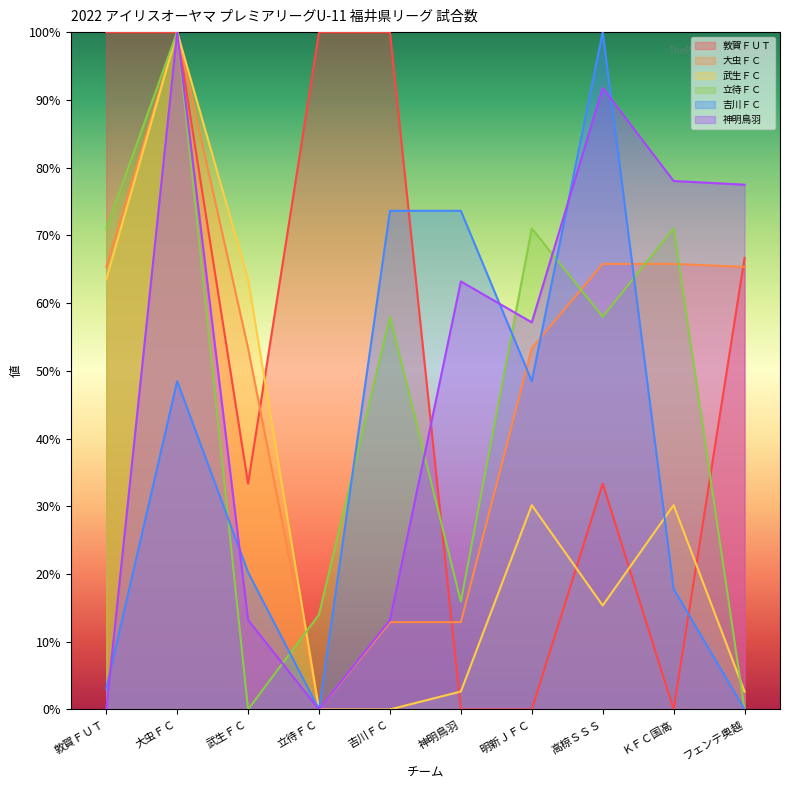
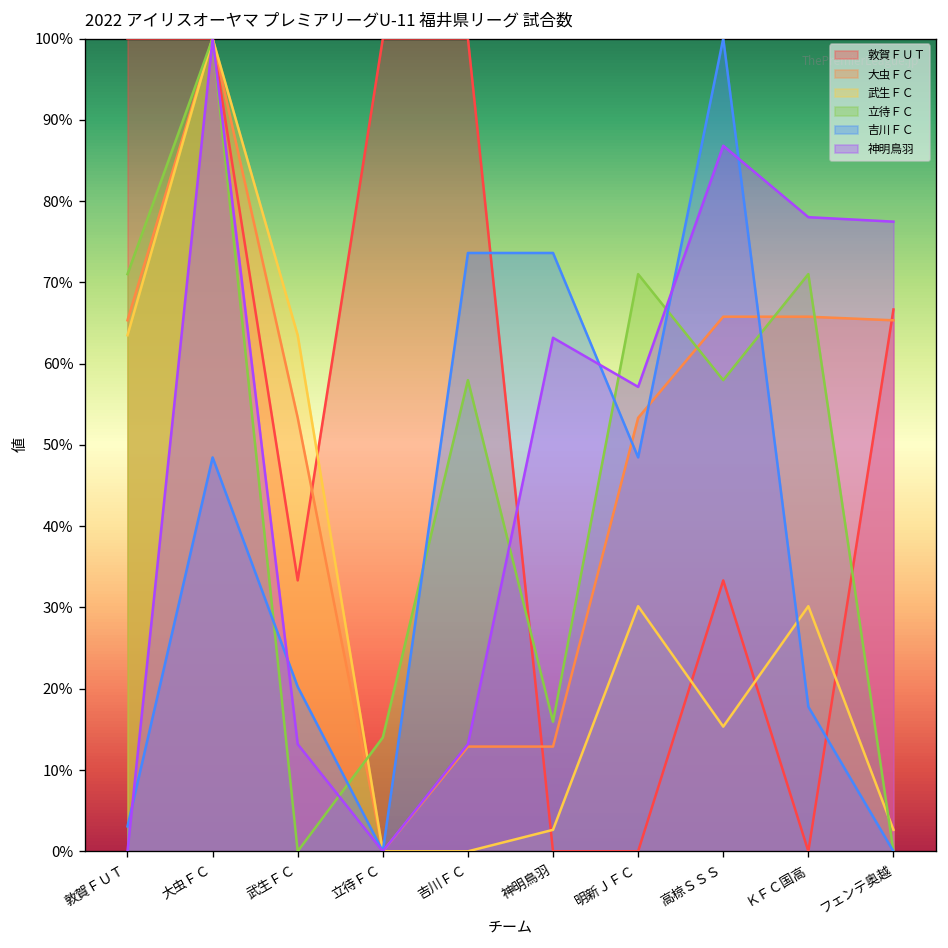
  {
    "立待ＦＣ": {
      "敦賀ＦＵＴ": "71%",
      "武生ＦＣ": "0%",
      "立待ＦＣ": "14%",
      "吉川ＦＣ": "58%",
      "神明鳥羽": "16%",
      "明新ＪＦＣ": "71%",
      "高椋ＳＳＳ": "58%",
      "ＫＦＣ国高": "71%"
    },
    "吉川ＦＣ": {
      "敦賀ＦＵＴ": "3%",
      "大虫ＦＣ": "48%",
      "武生ＦＣ": "20%",
      "吉川ＦＣ": "74%",
      "神明鳥羽": "74%",
      "明新ＪＦＣ": "48%",
      "高椋ＳＳＳ": "100%",
      "ＫＦＣ国高": "18%"
    },
    "神明鳥羽": {
      "敦賀ＦＵＴ": "0%",
      "武生ＦＣ": "13%",
      "神明鳥羽": "63%",
      "明新ＪＦＣ": "57%",
-     "高椋ＳＳＳ": "92%",
+     "高椋ＳＳＳ": "87%",
      "ＫＦＣ国高": "78%",
      "フェンテ奥越": "77%"
    }
  }
